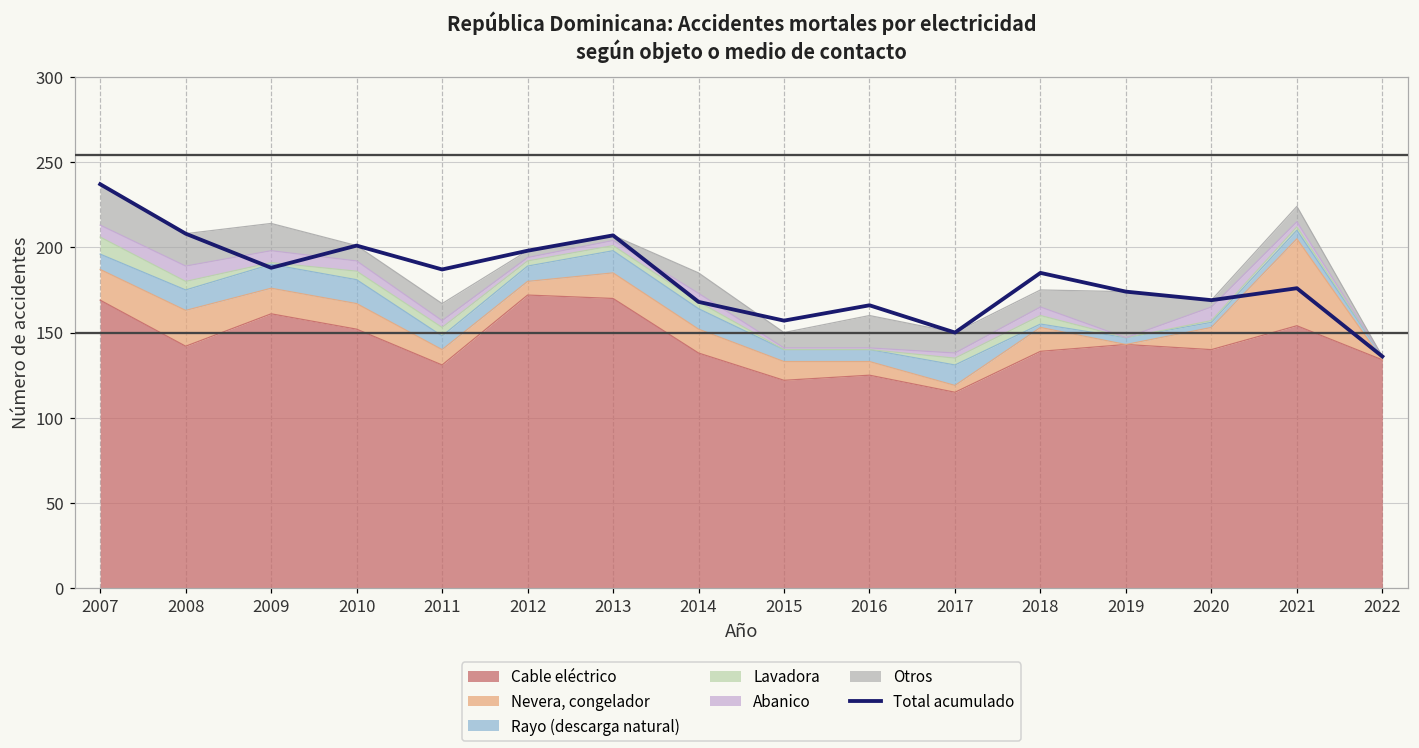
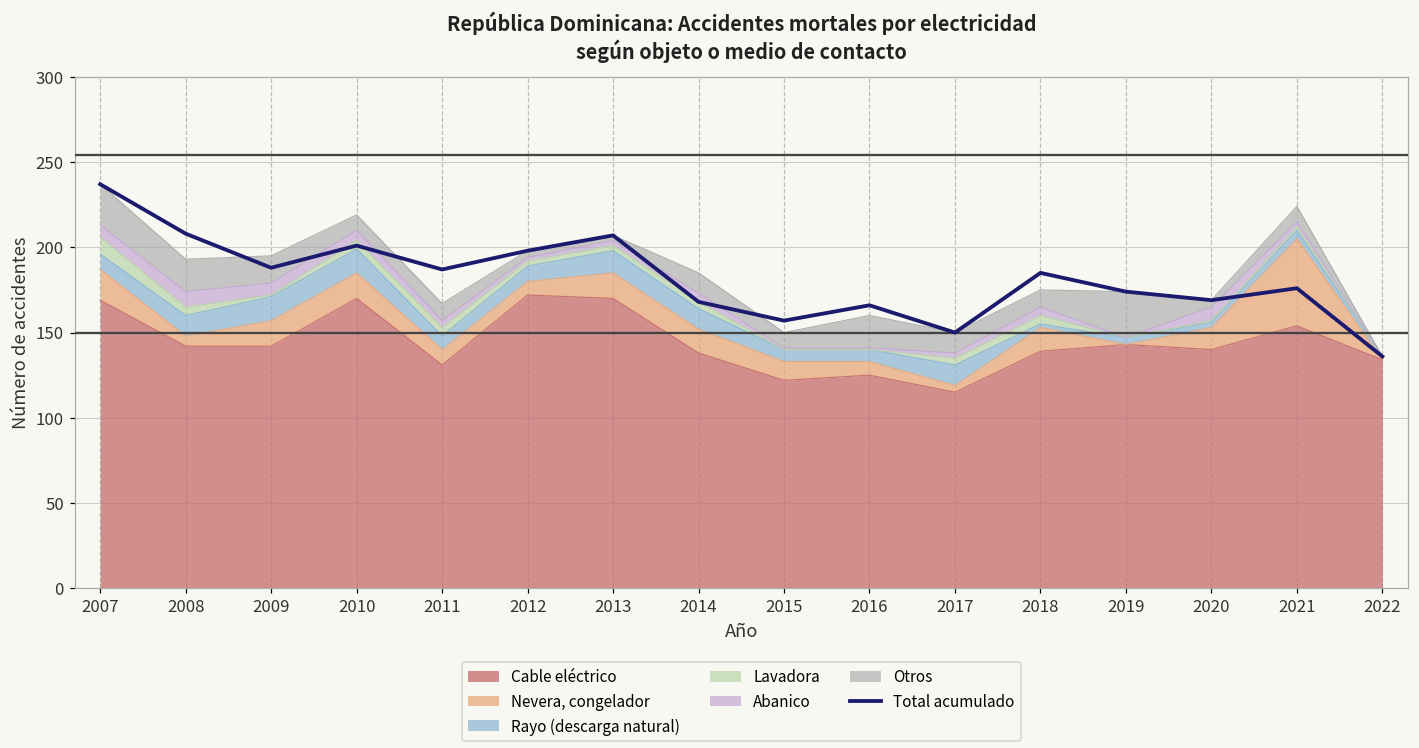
  {
    "Cable eléctrico": {
      "2007": 169,
      "2008": 142,
-     "2009": 161,
-     "2010": 152,
+     "2009": 142,
+     "2010": 170,
      "2011": 131,
      "2012": 172,
      "2013": 170,
      "2014": 138,
      "2015": 122,
      "2016": 125,
      "2017": 115,
      "2018": 139,
      "2020": 140,
      "2021": 154
    },
    "Nevera, congelador": {
      "2007": 18,
-     "2008": 21,
+     "2008": 6,
      "2009": 15,
      "2010": 15,
      "2011": 9,
      "2012": 8,
      "2013": 15,
      "2014": 14,
      "2015": 11,
      "2016": 8,
      "2017": 4,
      "2018": 14,
      "2020": 13,
      "2021": 51
    },
    "Total acumulado": {
      "2009": 188,
      "2011": 187,
      "2015": 157,
      "2016": 166,
      "2018": 185,
      "2021": 176
    }
  }
